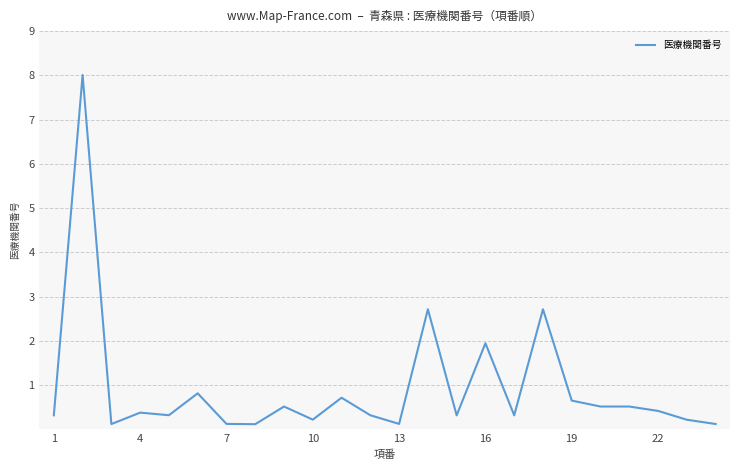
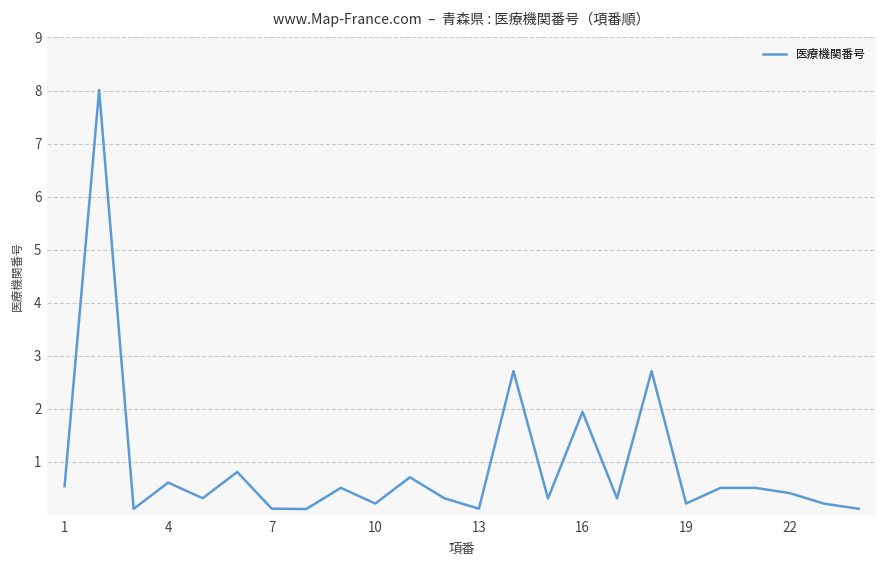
  {
-   "1": 0.3,
-   "4": 0.4,
+   "1": 0.5,
+   "4": 0.6,
    "7": 0.1,
    "10": 0.2,
    "13": 0.1,
    "16": 1.9,
-   "19": 0.6,
+   "19": 0.2,
    "22": 0.4
  }
